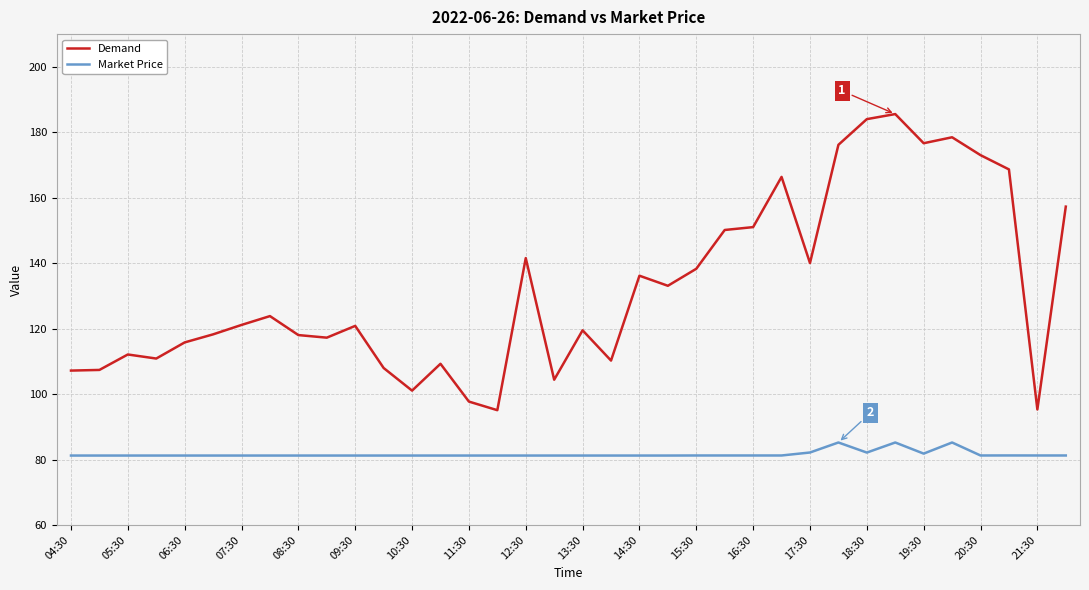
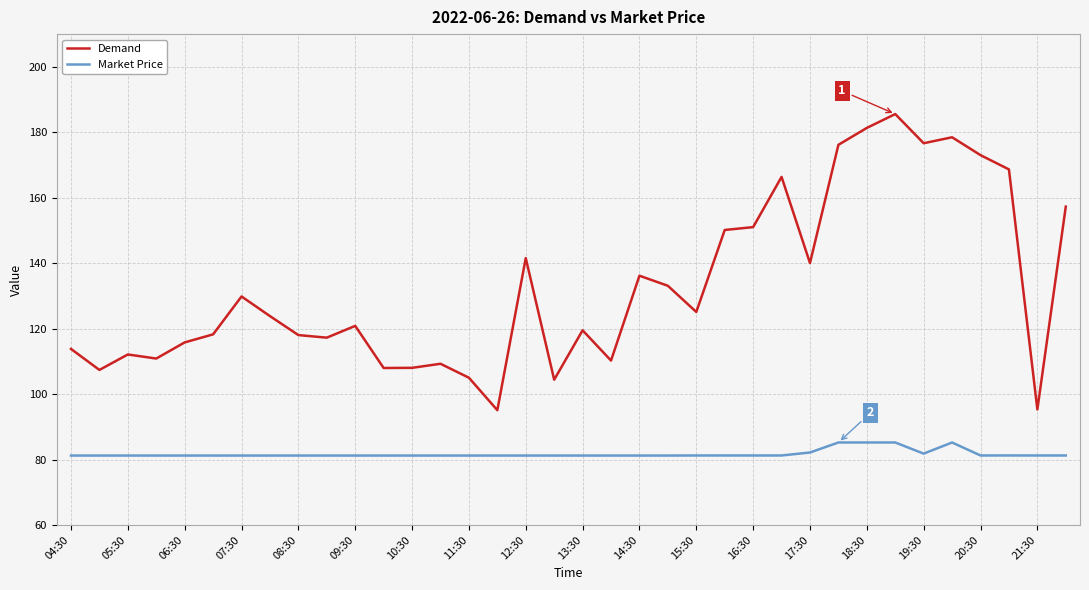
  {
    "Demand": {
-     "04:30": 107,
+     "04:30": 114,
      "05:30": 112,
      "06:30": 116,
-     "07:30": 121,
+     "07:30": 130,
      "08:30": 118,
      "09:30": 121,
-     "10:30": 101,
-     "11:30": 98,
+     "10:30": 108,
+     "11:30": 105,
      "12:30": 142,
      "13:30": 120,
      "14:30": 136,
-     "15:30": 138,
+     "15:30": 125,
      "16:30": 151,
      "17:30": 140,
-     "18:30": 184,
+     "18:30": 181,
      "19:30": 177,
      "20:30": 173,
      "21:30": 95
    },
    "Market Price": {
      "04:30": 81,
      "05:30": 81,
      "06:30": 81,
      "07:30": 81,
      "08:30": 81,
      "09:30": 81,
      "10:30": 81,
      "11:30": 81,
      "12:30": 81,
      "13:30": 81,
      "14:30": 81,
      "15:30": 81,
      "16:30": 81,
      "17:30": 82,
-     "18:30": 82,
+     "18:30": 85,
      "19:30": 82,
      "20:30": 81,
      "21:30": 81
    }
  }
